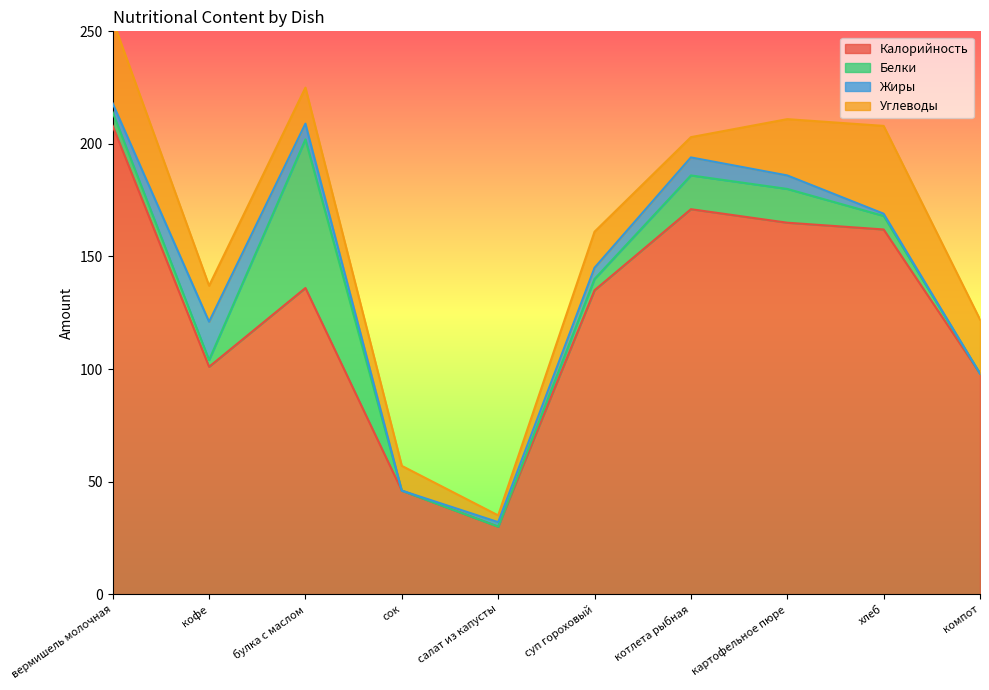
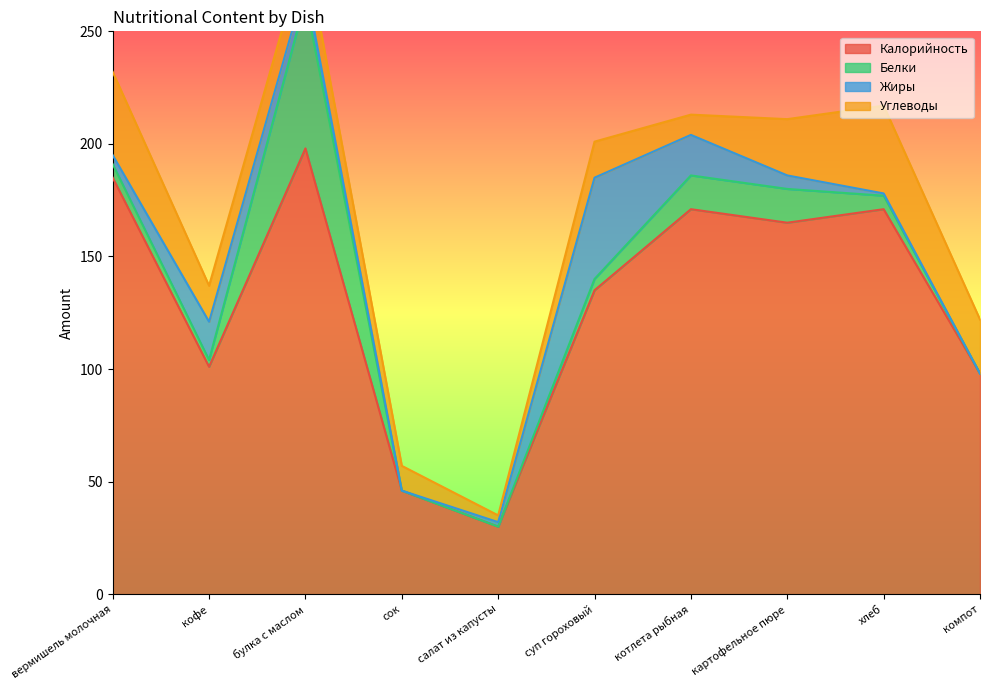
  {
    "Калорийность": {
-     "вермишель молочная": 208,
+     "вермишель молочная": 185,
      "кофе": 101,
-     "булка с маслом": 136,
+     "булка с маслом": 198,
      "суп гороховый": 135,
      "котлета рыбная": 171,
      "картофельное пюре": 165,
-     "хлеб": 162
+     "хлеб": 171
    },
    "Белки": {
      "вермишель молочная": 6,
      "кофе": 3,
      "суп гороховый": 5,
      "котлета рыбная": 15,
      "картофельное пюре": 15
    },
    "Жиры": {
      "вермишель молочная": 4,
      "кофе": 17,
      "салат из капусты": 2,
-     "суп гороховый": 5,
-     "котлета рыбная": 8,
+     "суп гороховый": 45,
+     "котлета рыбная": 18,
      "картофельное пюре": 6
    },
    "Углеводы": {
      "кофе": 16,
      "сок": 11,
      "салат из капусты": 3,
      "суп гороховый": 16,
      "котлета рыбная": 9,
      "картофельное пюре": 25,
      "компот": 24
    }
  }
